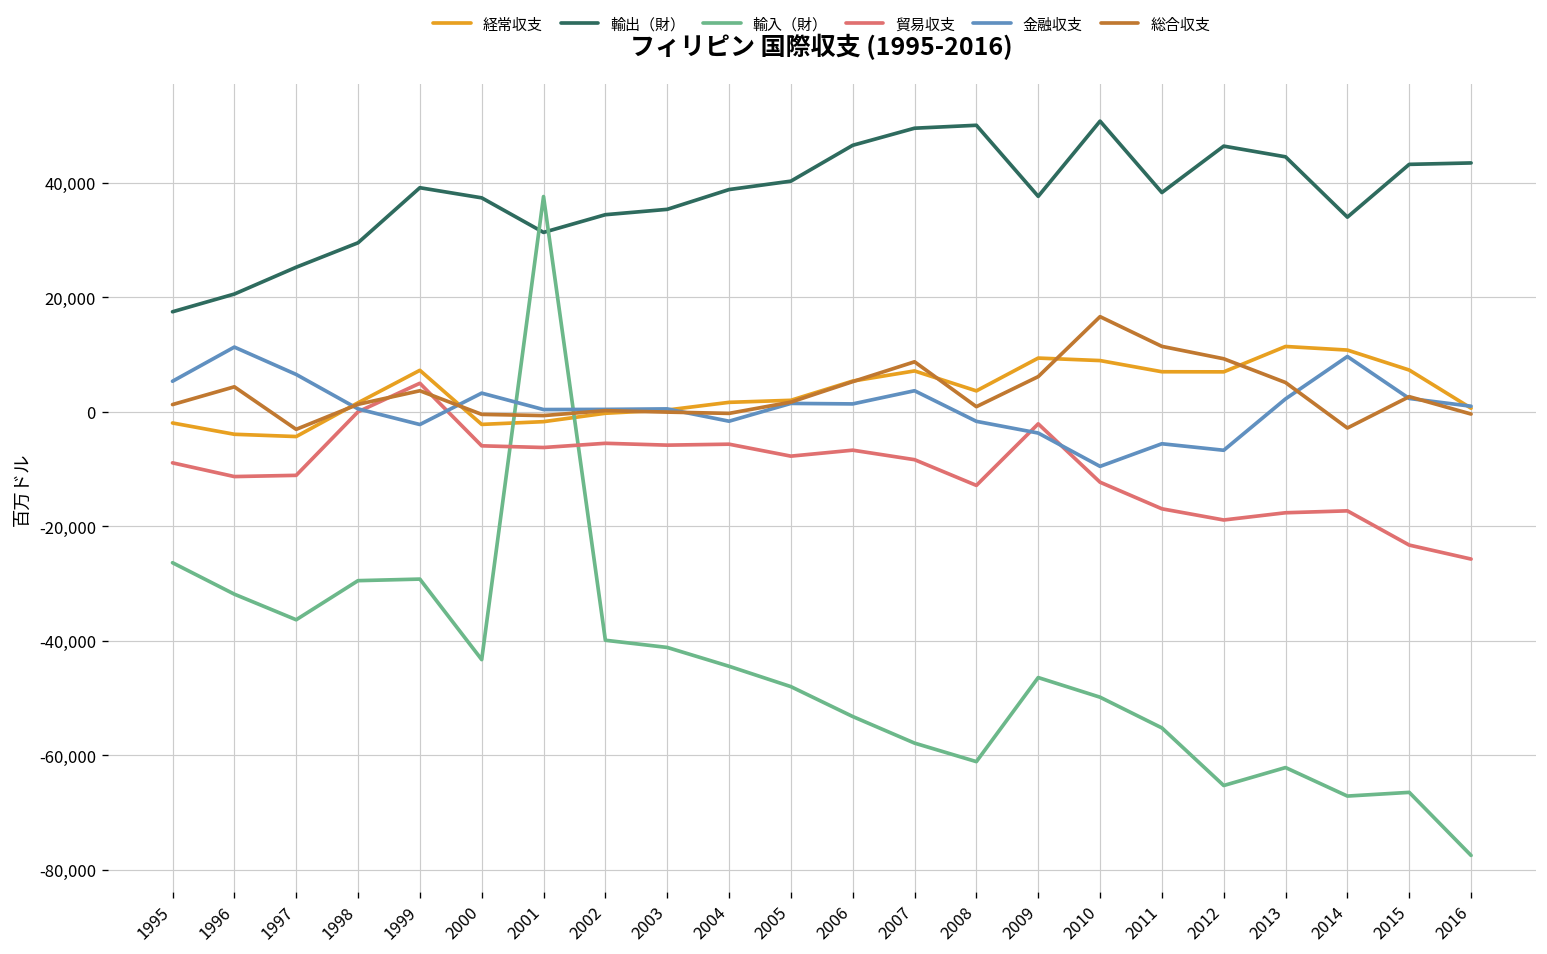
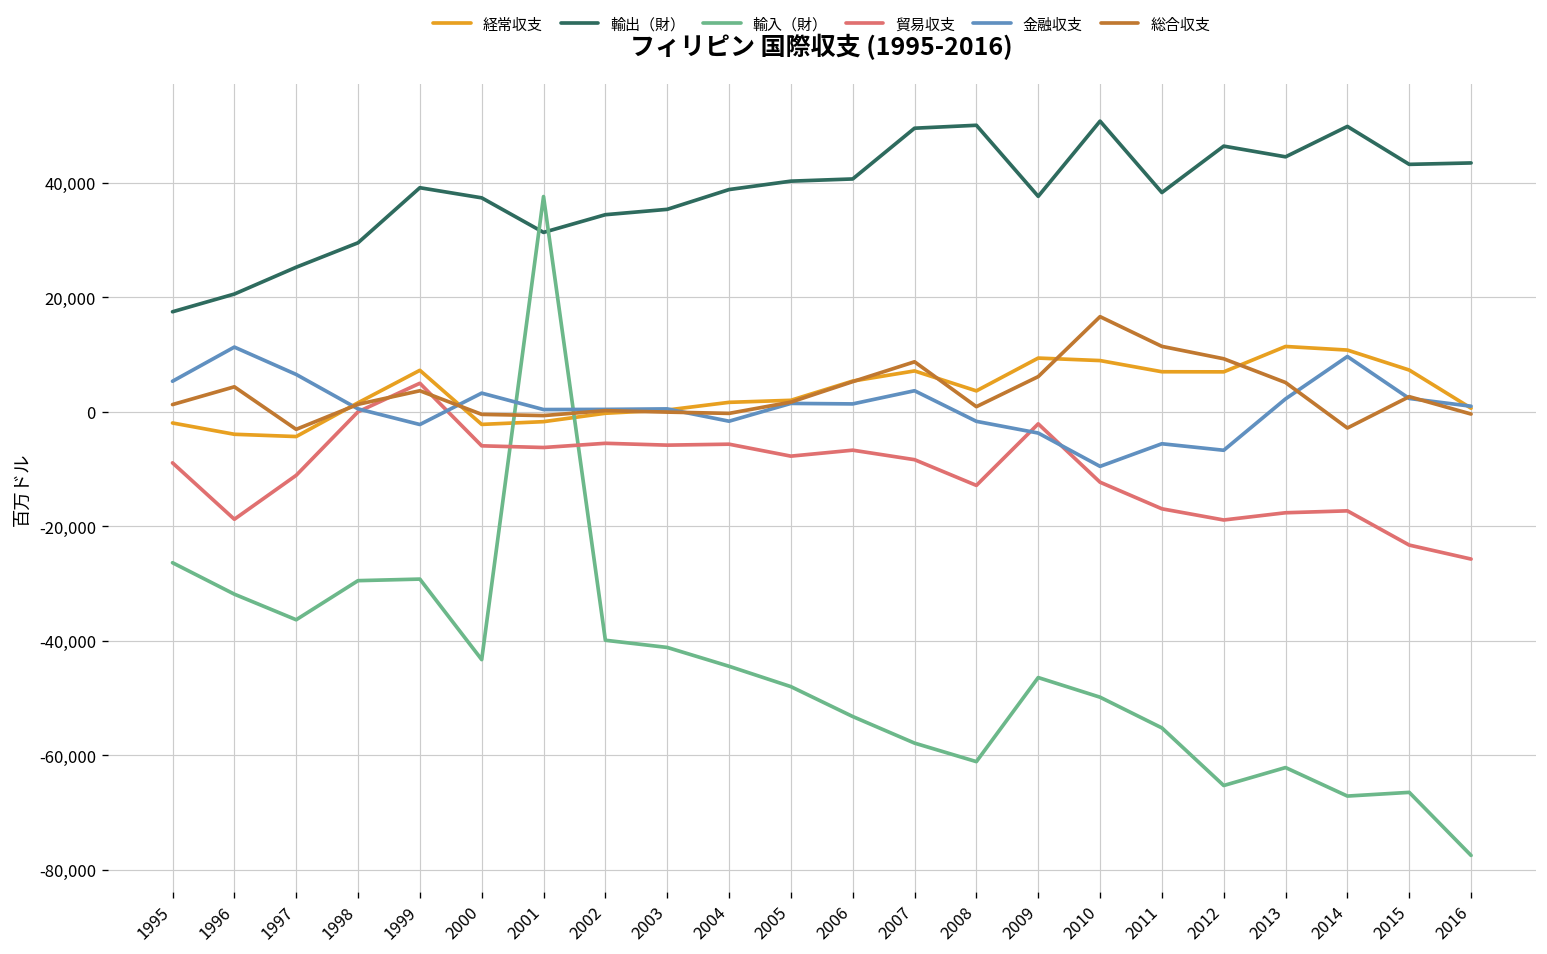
  {
    "輸出（財）": {
      "1995": "17,000",
      "1996": "21,000",
      "1997": "25,000",
      "1998": "29,000",
      "1999": "39,000",
      "2000": "37,000",
      "2001": "31,000",
      "2002": "34,000",
      "2003": "35,000",
      "2004": "39,000",
      "2005": "40,000",
-     "2006": "47,000",
+     "2006": "41,000",
      "2007": "50,000",
      "2008": "50,000",
      "2009": "38,000",
      "2010": "51,000",
      "2011": "38,000",
      "2012": "46,000",
      "2013": "45,000",
-     "2014": "34,000",
+     "2014": "50,000",
      "2015": "43,000",
      "2016": "43,000"
    },
    "輸入（財）": {
      "1995": "-26,000",
      "1996": "-32,000",
      "1997": "-36,000",
      "1998": "-30,000",
      "1999": "-29,000",
      "2000": "-43,000",
      "2001": "38,000",
      "2002": "-40,000",
      "2003": "-41,000",
      "2004": "-44,000",
      "2005": "-48,000",
      "2006": "-53,000",
      "2007": "-58,000",
      "2008": "-61,000",
      "2009": "-46,000",
      "2010": "-50,000",
      "2011": "-55,000",
      "2012": "-65,000",
      "2013": "-62,000",
      "2014": "-67,000",
      "2015": "-67,000",
      "2016": "-78,000"
    },
    "貿易収支": {
      "1995": "-9,000",
-     "1996": "-11,000",
+     "1996": "-19,000",
      "1997": "-11,000",
      "1999": "5,000",
      "2000": "-6,000",
      "2001": "-6,000",
      "2002": "-6,000",
      "2003": "-6,000",
      "2004": "-6,000",
      "2005": "-8,000",
      "2006": "-7,000",
      "2007": "-8,000",
      "2008": "-13,000",
      "2009": "-2,000",
      "2010": "-12,000",
      "2011": "-17,000",
      "2012": "-19,000",
      "2013": "-18,000",
      "2014": "-17,000",
      "2015": "-23,000",
      "2016": "-26,000"
    },
    "金融収支": {
      "1995": "5,000",
      "1996": "11,000",
      "1997": "6,000",
      "1999": "-2,000",
      "2000": "3,000",
      "2001": "0",
      "2004": "-2,000",
      "2006": "1,000",
      "2007": "4,000",
      "2008": "-2,000",
      "2009": "-4,000",
      "2010": "-10,000",
      "2011": "-6,000",
      "2012": "-7,000",
      "2013": "2,000",
      "2014": "10,000"
    }
  }
